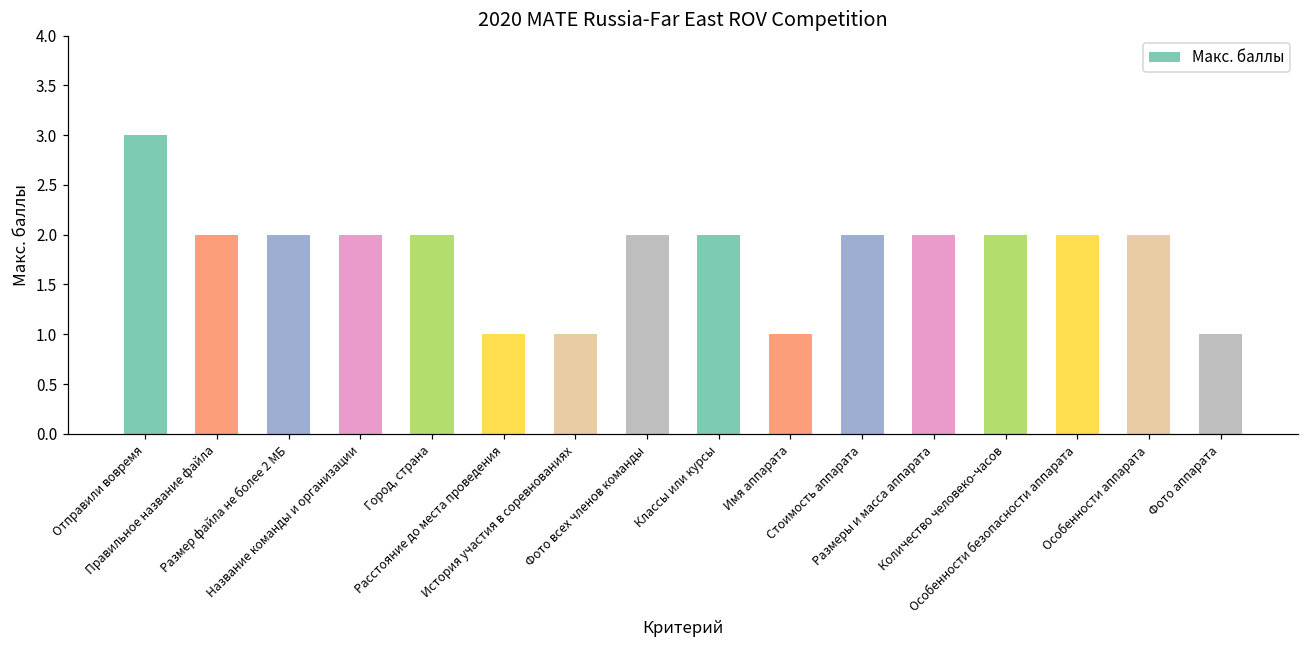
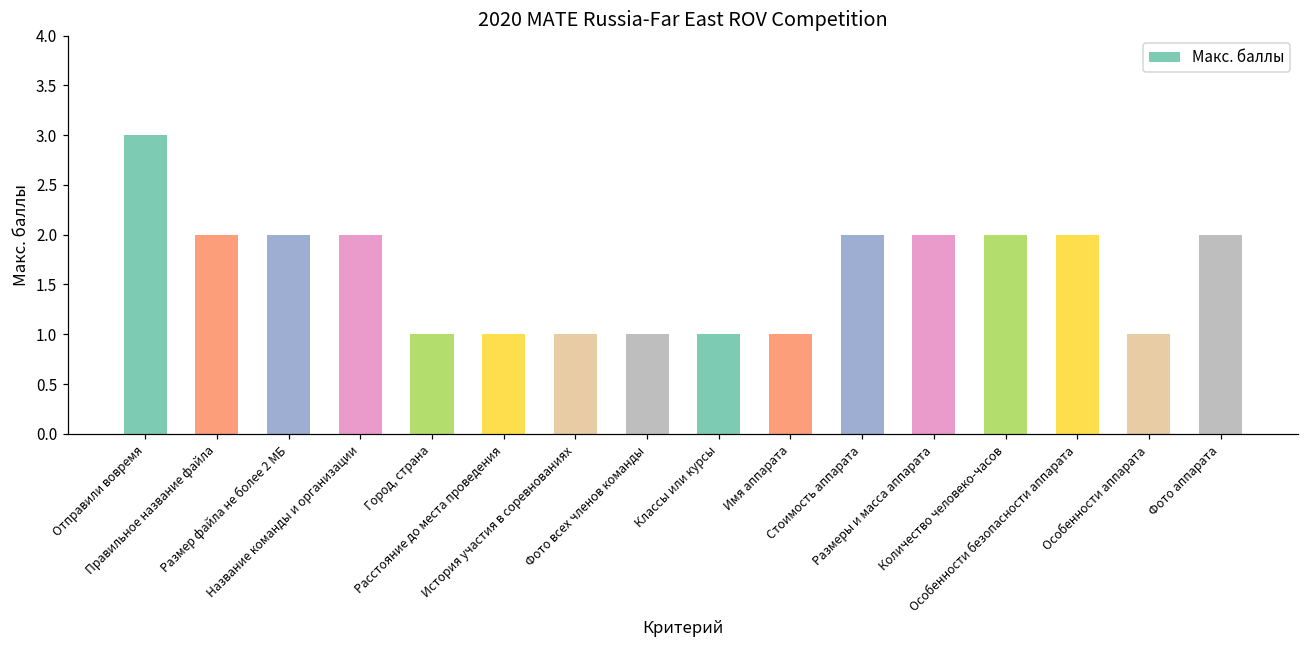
  {
    "Отправили вовремя": 3,
    "Правильное название файла": 2,
    "Размер файла не более 2 МБ": 2,
    "Название команды и организации": 2,
-   "Город, страна": 2,
+   "Город, страна": 1,
    "Расстояние до места проведения": 1,
    "История участия в соревнованиях": 1,
-   "Фото всех членов команды": 2,
-   "Классы или курсы": 2,
+   "Фото всех членов команды": 1,
+   "Классы или курсы": 1,
    "Имя аппарата": 1,
    "Стоимость аппарата": 2,
    "Размеры и масса аппарата": 2,
    "Количество человеко-часов": 2,
    "Особенности безопасности аппарата": 2,
-   "Особенности аппарата": 2,
-   "Фото аппарата": 1
+   "Особенности аппарата": 1,
+   "Фото аппарата": 2
  }
